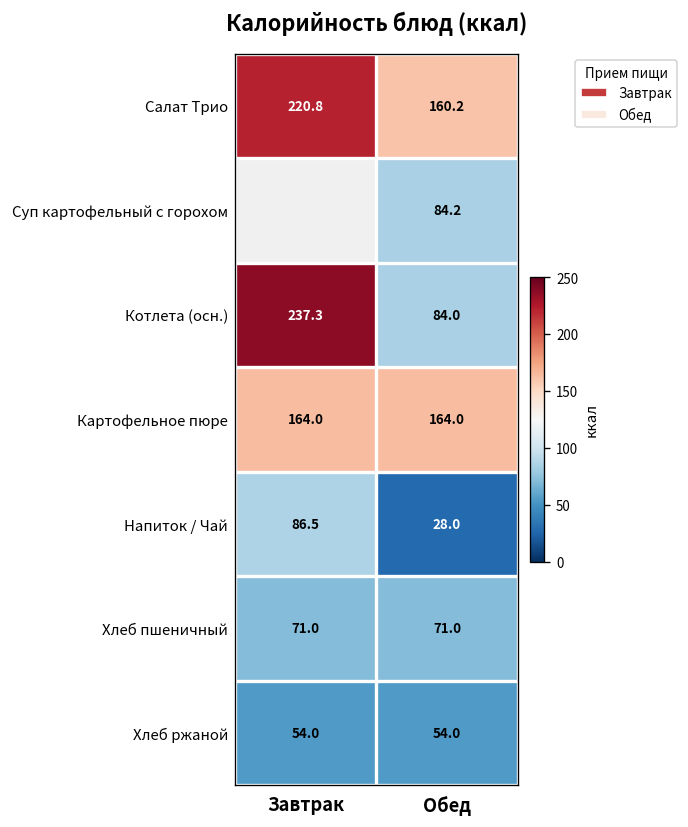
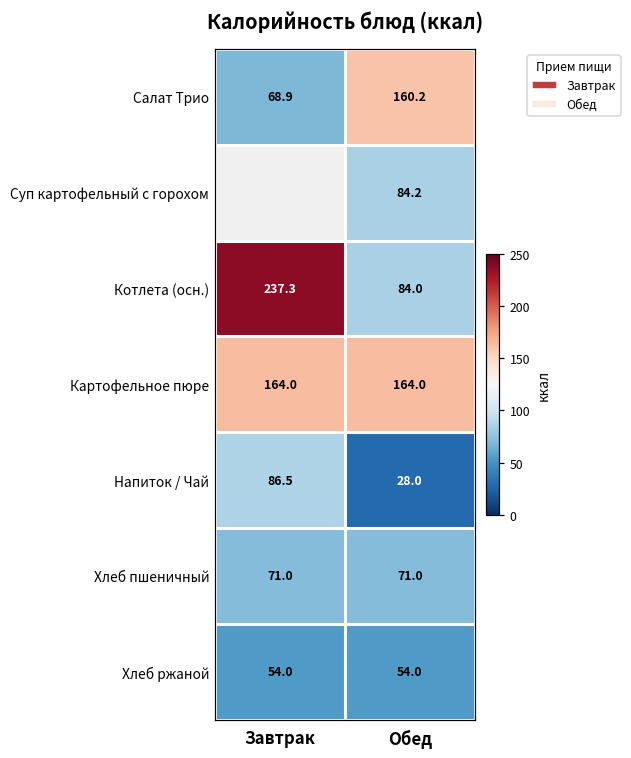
  {
    "Салат Трио": {
-     "Завтрак": 220.8,
+     "Завтрак": 68.9,
      "Обед": 160.2
    },
    "Суп картофельный с горохом": {
      "Обед": 84.2
    },
    "Котлета (осн.)": {
      "Завтрак": 237.3,
      "Обед": 84.0
    },
    "Картофельное пюре": {
      "Завтрак": 164.0,
      "Обед": 164.0
    },
    "Напиток / Чай": {
      "Завтрак": 86.5,
      "Обед": 28.0
    },
    "Хлеб пшеничный": {
      "Завтрак": 71.0,
      "Обед": 71.0
    },
    "Хлеб ржаной": {
      "Завтрак": 54.0,
      "Обед": 54.0
    }
  }
